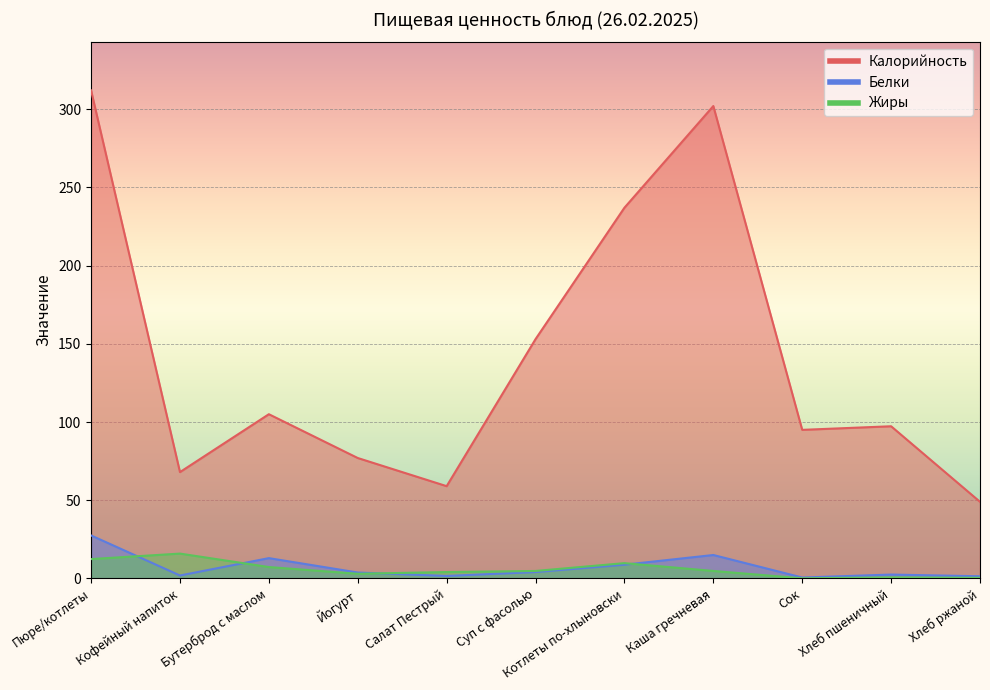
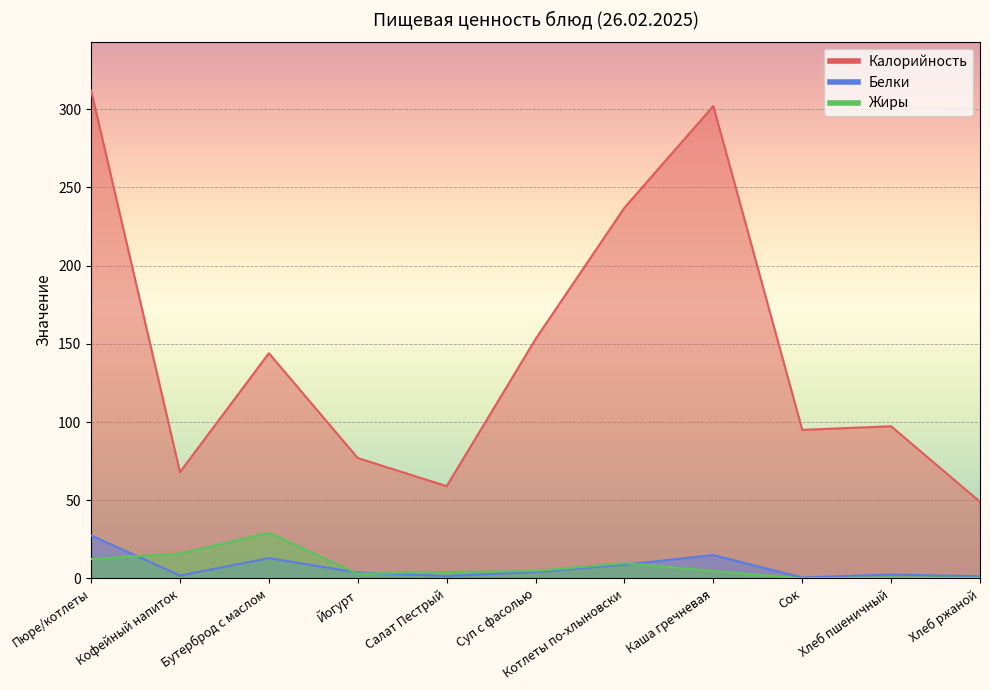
  {
    "Калорийность": {
      "Пюре/котлеты": 312,
      "Кофейный напиток": 68,
-     "Бутерброд с маслом": 105,
+     "Бутерброд с маслом": 144,
      "Йогурт": 77,
      "Салат Пестрый": 59,
      "Суп с фасолью": 153,
      "Котлеты по-хлыновски": 237,
      "Каша гречневая": 302,
      "Сок": 95,
      "Хлеб пшеничный": 97,
      "Хлеб ржаной": 49
    },
    "Белки": {
      "Пюре/котлеты": 28,
      "Кофейный напиток": 2,
      "Бутерброд с маслом": 13,
      "Салат Пестрый": 2,
      "Каша гречневая": 15,
      "Хлеб пшеничный": 3
    },
    "Жиры": {
      "Пюре/котлеты": 12,
      "Кофейный напиток": 16,
-     "Бутерброд с маслом": 7,
+     "Бутерброд с маслом": 29,
      "Салат Пестрый": 4,
      "Каша гречневая": 5,
      "Хлеб пшеничный": 1
    }
  }
